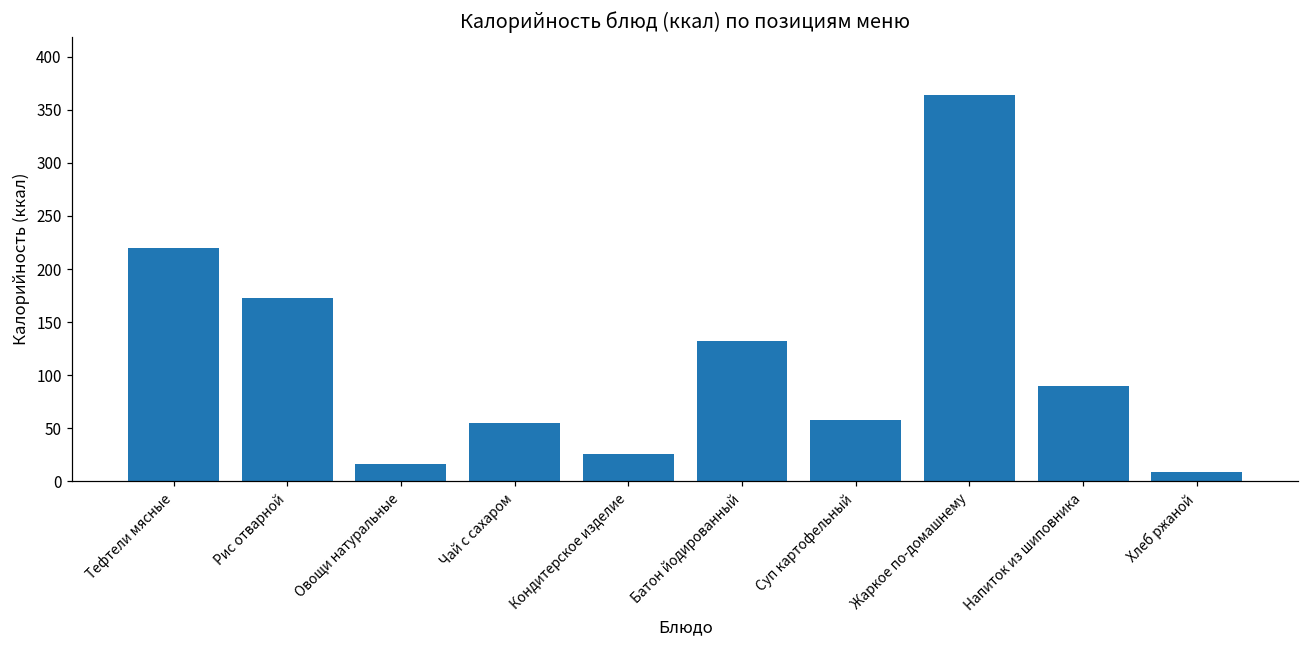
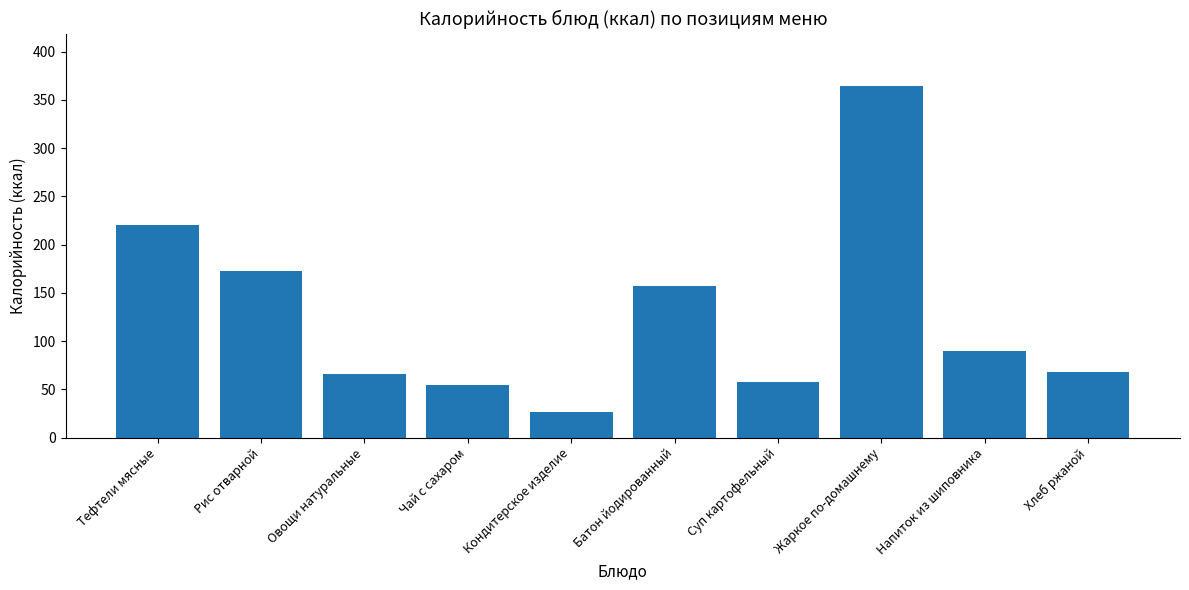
  {
    "Тефтели мясные": 220,
    "Рис отварной": 170,
-   "Овощи натуральные": 20,
+   "Овощи натуральные": 70,
    "Чай с сахаром": 60,
    "Кондитерское изделие": 30,
-   "Батон йодированный": 130,
+   "Батон йодированный": 160,
    "Суп картофельный": 60,
    "Жаркое по-домашнему": 360,
    "Напиток из шиповника": 90,
-   "Хлеб ржаной": 10
+   "Хлеб ржаной": 70
  }
